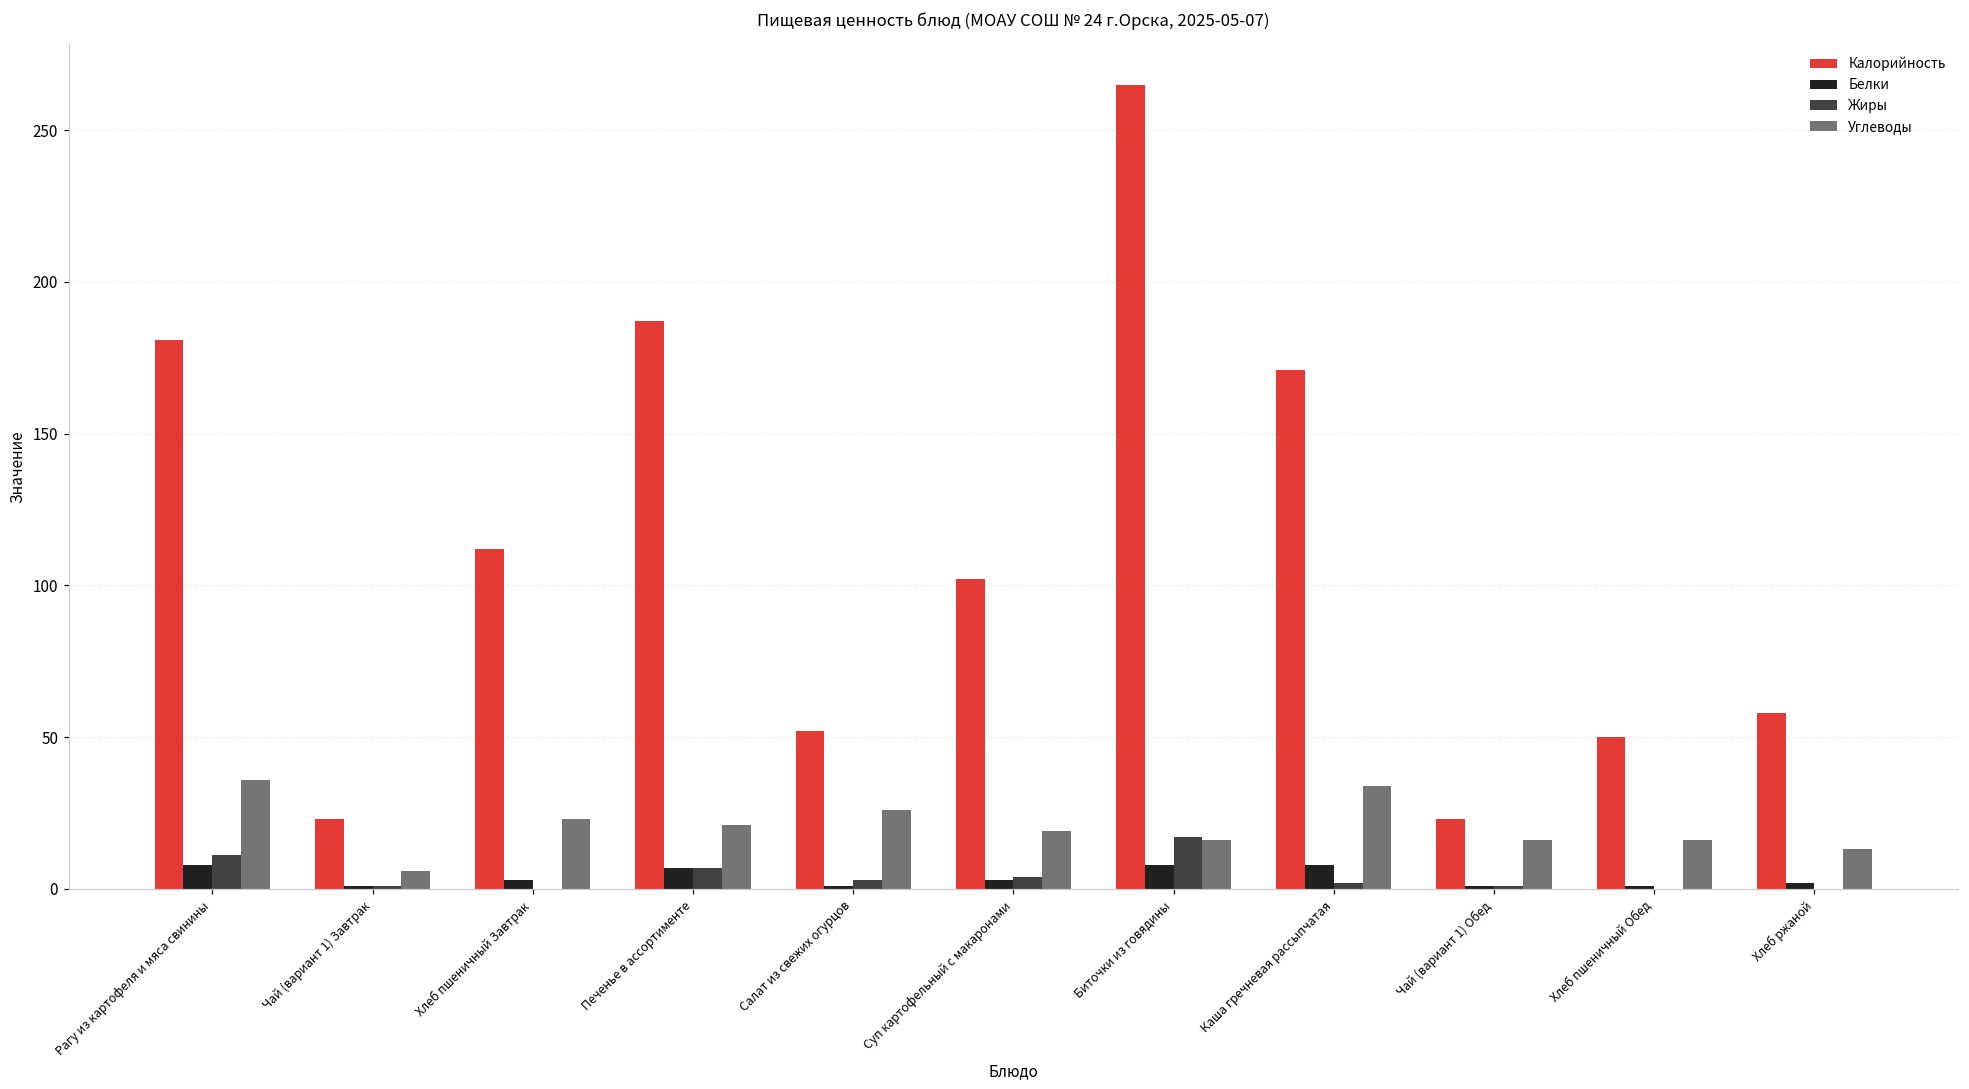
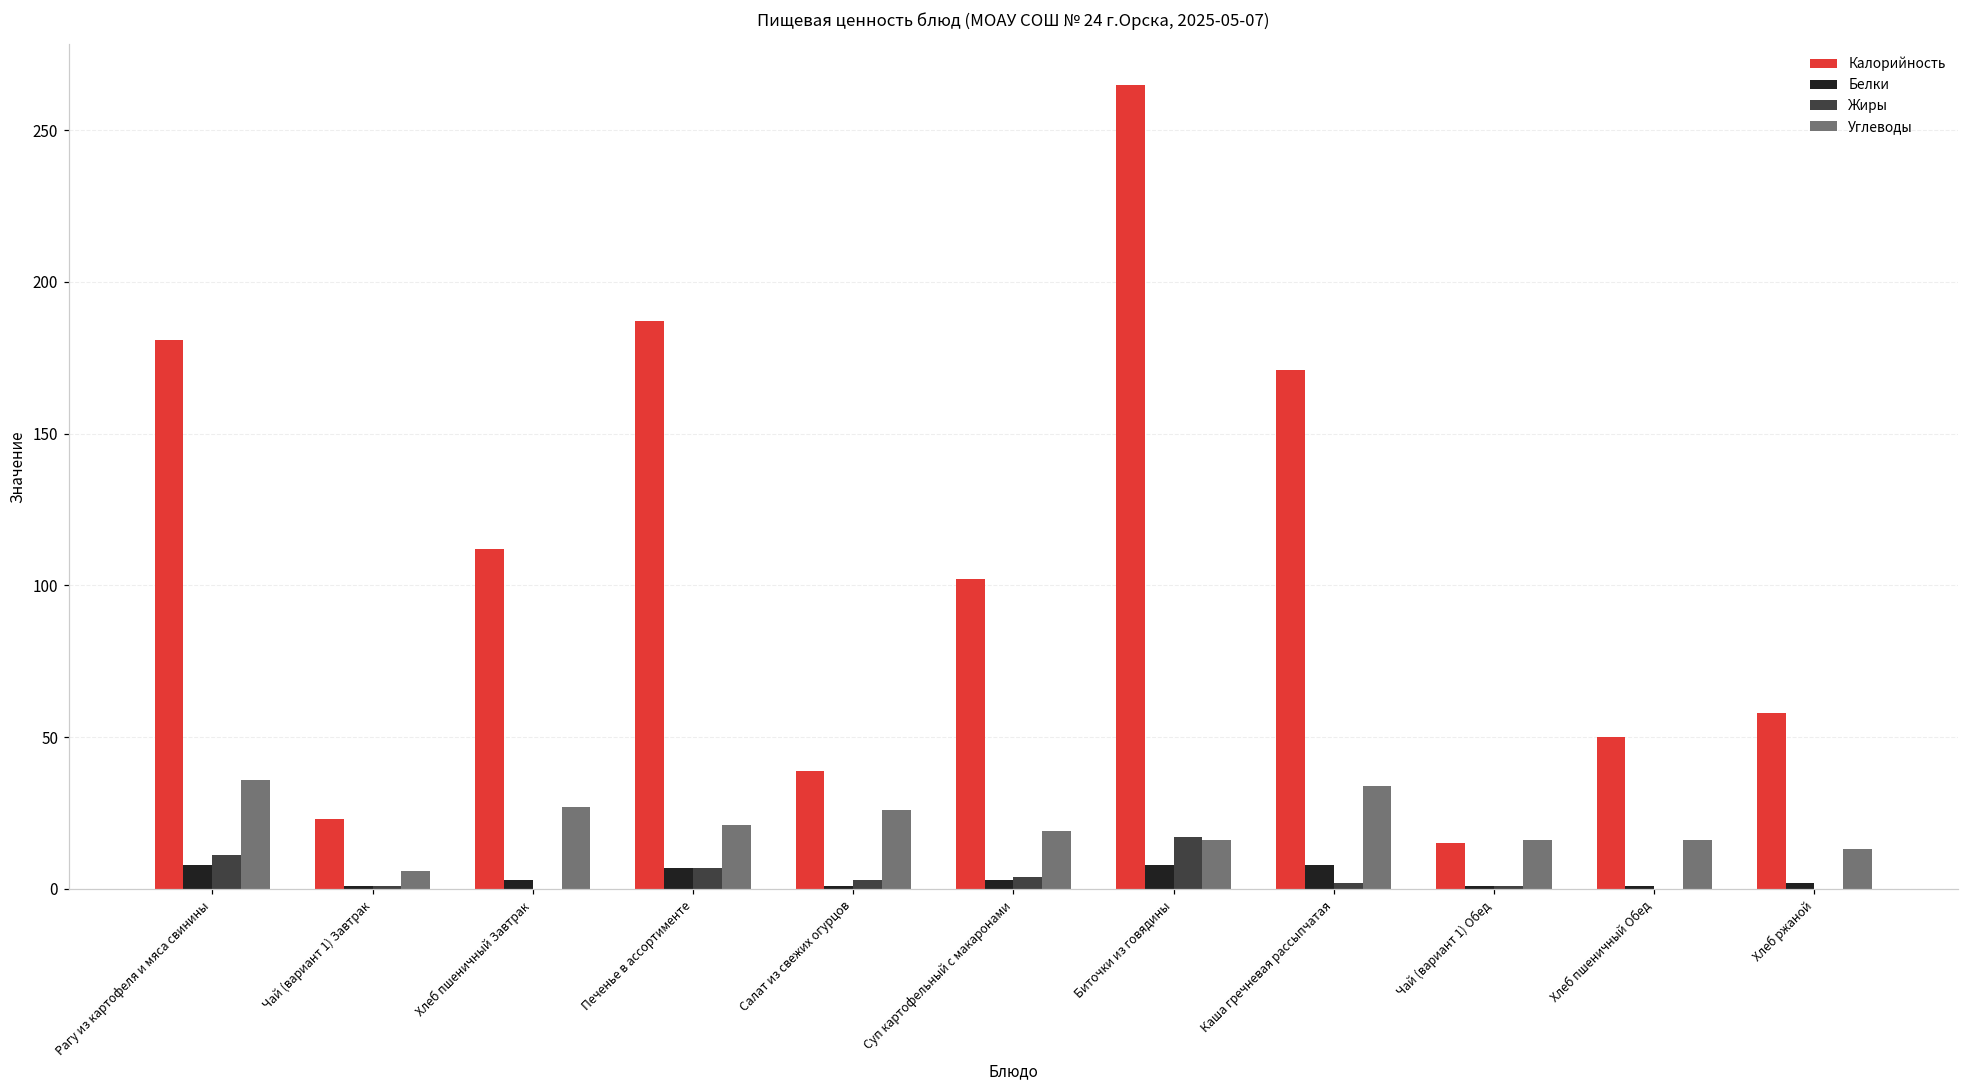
  {
    "Калорийность": {
      "Рагу из картофеля и мяса свинины": 181,
      "Чай (вариант 1) Завтрак": 23,
      "Хлеб пшеничный Завтрак": 112,
      "Печенье в ассортименте": 187,
-     "Салат из свежих огурцов": 52,
+     "Салат из свежих огурцов": 39,
      "Суп картофельный с макаронами": 102,
      "Биточки из говядины": 265,
      "Каша гречневая рассыпчатая": 171,
-     "Чай (вариант 1) Обед": 23,
+     "Чай (вариант 1) Обед": 15,
      "Хлеб пшеничный Обед": 50,
      "Хлеб ржаной": 58
    },
    "Углеводы": {
      "Рагу из картофеля и мяса свинины": 36,
      "Чай (вариант 1) Завтрак": 6,
-     "Хлеб пшеничный Завтрак": 23,
+     "Хлеб пшеничный Завтрак": 27,
      "Печенье в ассортименте": 21,
      "Салат из свежих огурцов": 26,
      "Суп картофельный с макаронами": 19,
      "Биточки из говядины": 16,
      "Каша гречневая рассыпчатая": 34,
      "Чай (вариант 1) Обед": 16,
      "Хлеб пшеничный Обед": 16,
      "Хлеб ржаной": 13
    }
  }
